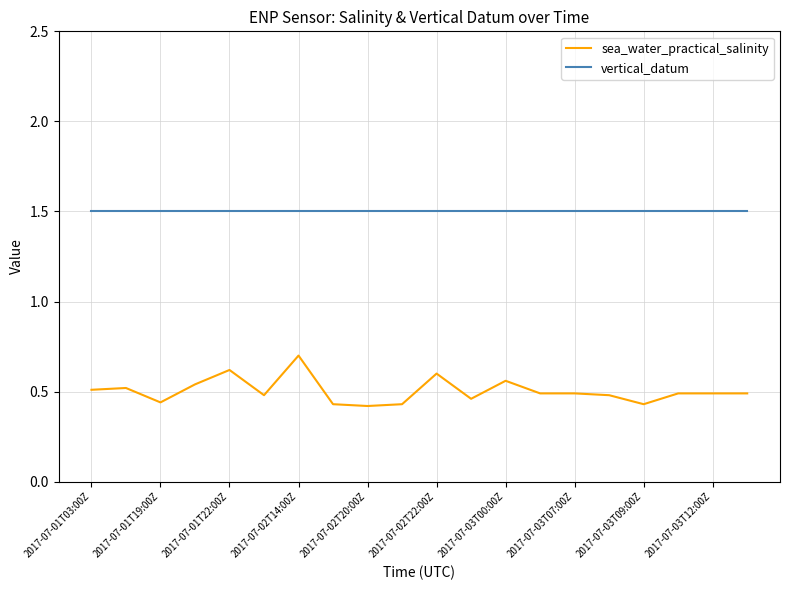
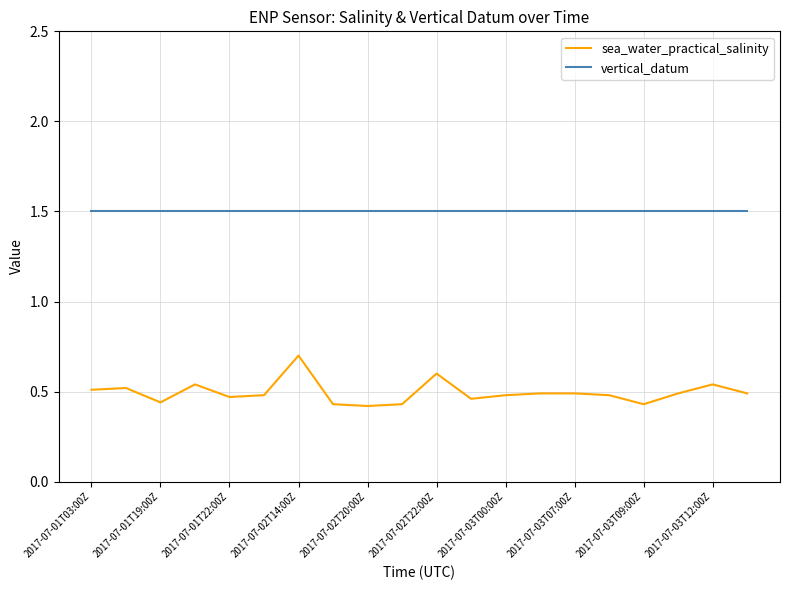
  {
    "sea_water_practical_salinity": {
      "2017-07-01T03:00Z": 0.51,
      "2017-07-01T19:00Z": 0.44,
-     "2017-07-01T22:00Z": 0.62,
+     "2017-07-01T22:00Z": 0.47,
      "2017-07-02T14:00Z": 0.70,
      "2017-07-02T20:00Z": 0.42,
      "2017-07-02T22:00Z": 0.60,
-     "2017-07-03T00:00Z": 0.56,
+     "2017-07-03T00:00Z": 0.48,
      "2017-07-03T07:00Z": 0.49,
      "2017-07-03T09:00Z": 0.43,
-     "2017-07-03T12:00Z": 0.49
+     "2017-07-03T12:00Z": 0.54
    },
    "vertical_datum": {
      "2017-07-01T03:00Z": 1.50,
      "2017-07-01T19:00Z": 1.50,
      "2017-07-01T22:00Z": 1.50,
      "2017-07-02T14:00Z": 1.50,
      "2017-07-02T20:00Z": 1.50,
      "2017-07-02T22:00Z": 1.50,
      "2017-07-03T00:00Z": 1.50,
      "2017-07-03T07:00Z": 1.50,
      "2017-07-03T09:00Z": 1.50,
      "2017-07-03T12:00Z": 1.50
    }
  }
